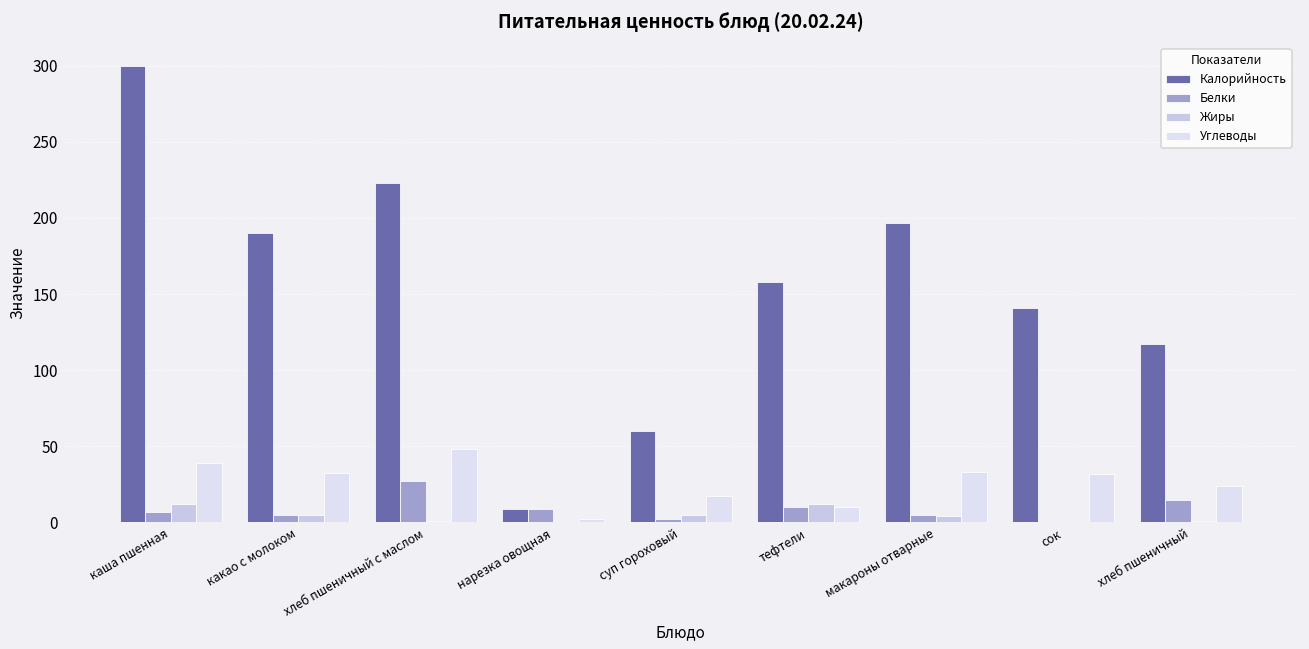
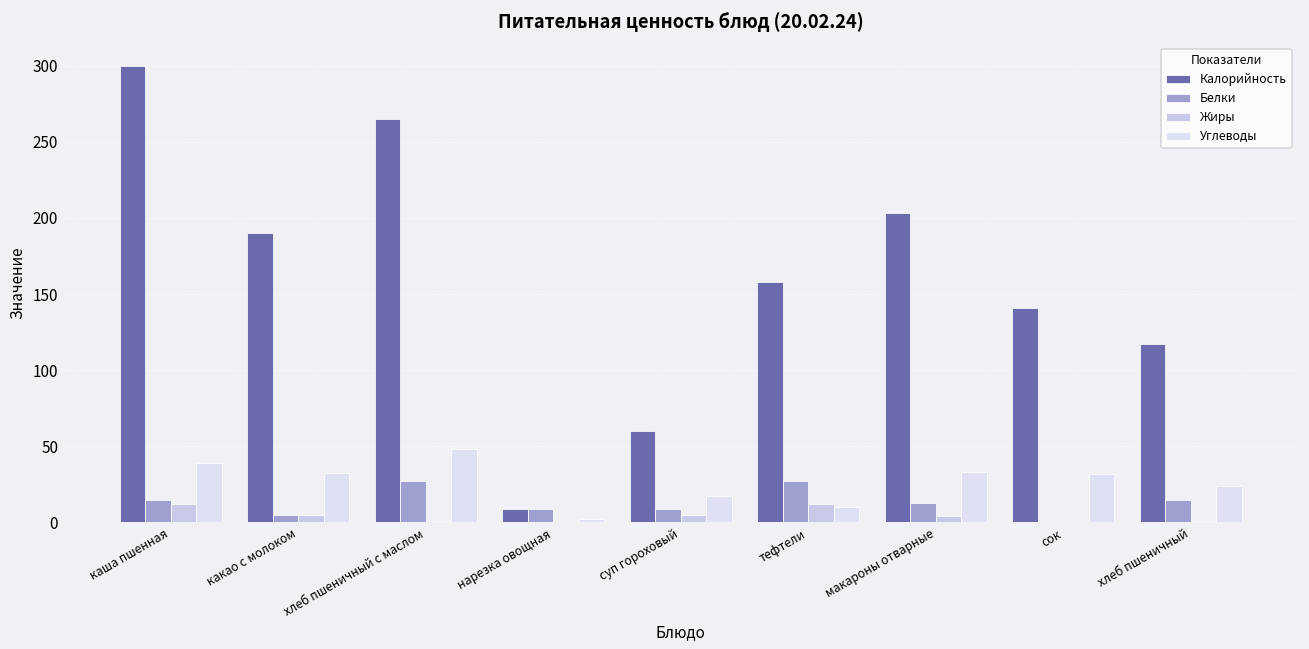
  {
    "Калорийность": {
      "каша пшенная": 300,
      "какао с молоком": 190,
-     "хлеб пшеничный с маслом": 223,
+     "хлеб пшеничный с маслом": 265,
      "нарезка овощная": 9,
      "суп гороховый": 60,
      "тефтели": 158,
-     "макароны отварные": 197,
+     "макароны отварные": 203,
      "сок": 141,
      "хлеб пшеничный": 117
    },
    "Белки": {
-     "каша пшенная": 7,
+     "каша пшенная": 15,
      "какао с молоком": 5,
      "хлеб пшеничный с маслом": 27,
      "нарезка овощная": 9,
-     "суп гороховый": 2,
-     "тефтели": 10,
-     "макароны отварные": 5,
+     "суп гороховый": 9,
+     "тефтели": 27,
+     "макароны отварные": 13,
      "сок": 0,
      "хлеб пшеничный": 15
    }
  }
